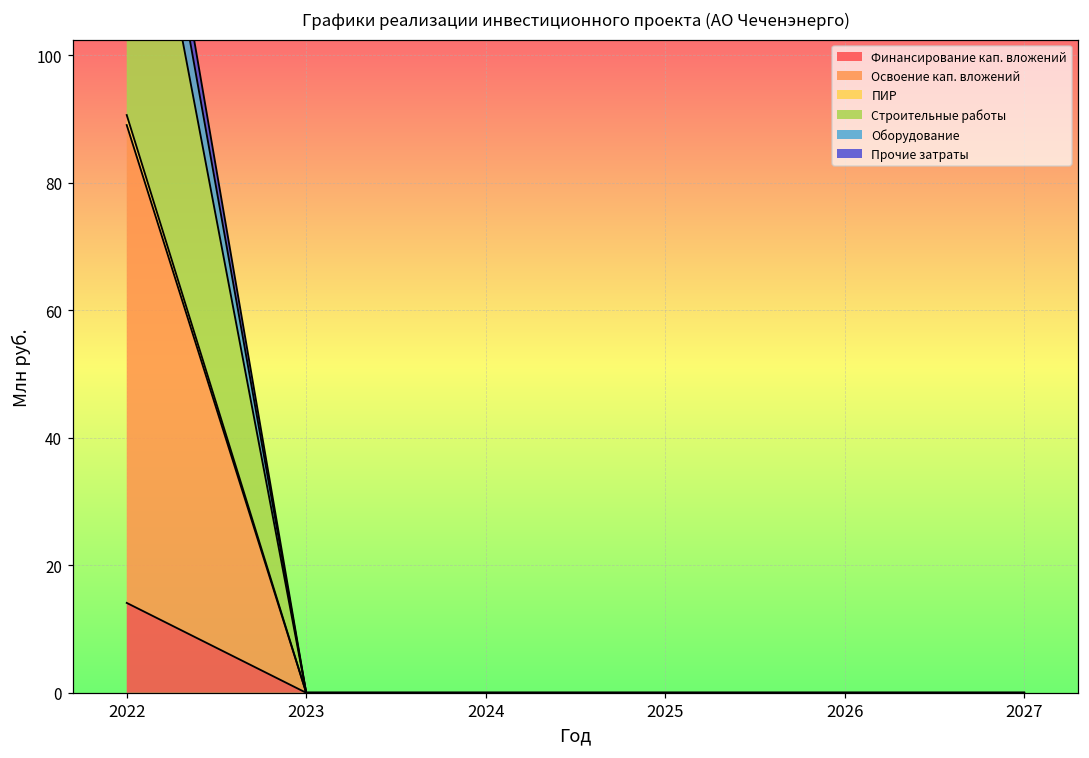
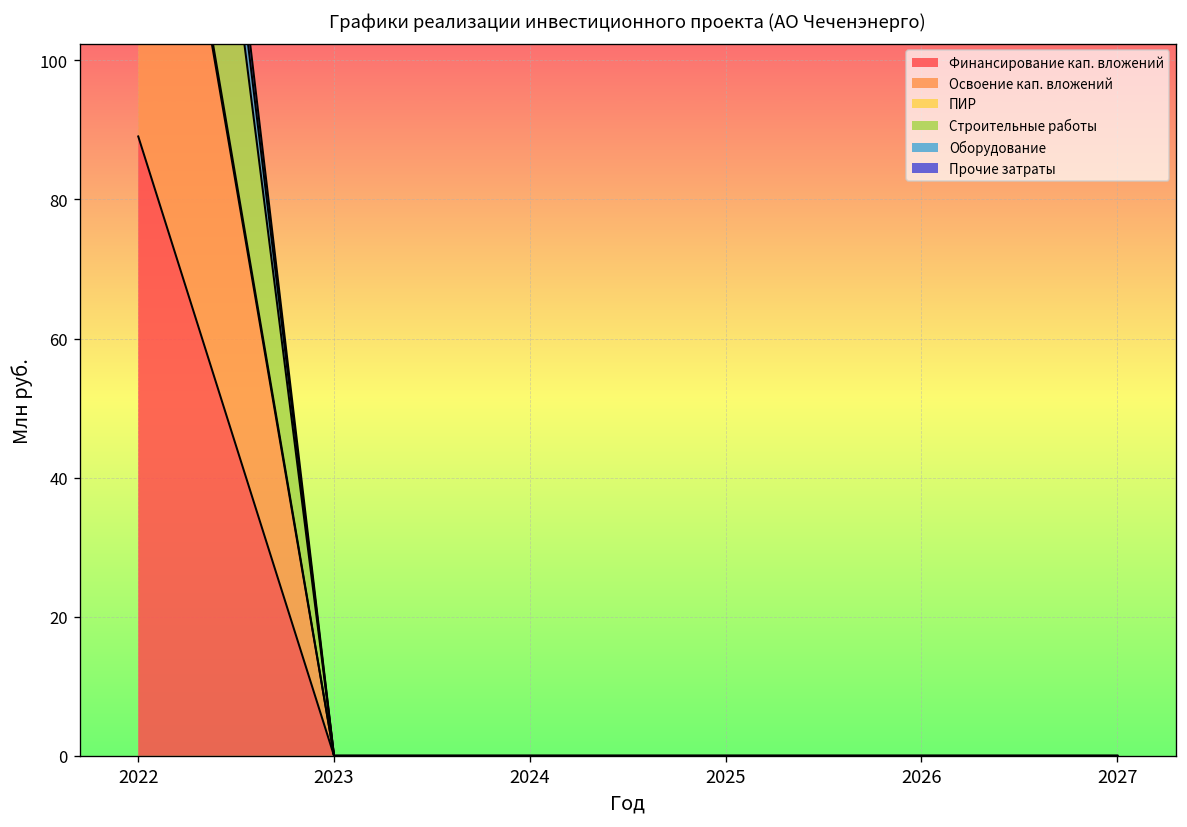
  {
    "Финансирование кап. вложений": {
-     "2022": 14
+     "2022": 89
    }
  }
